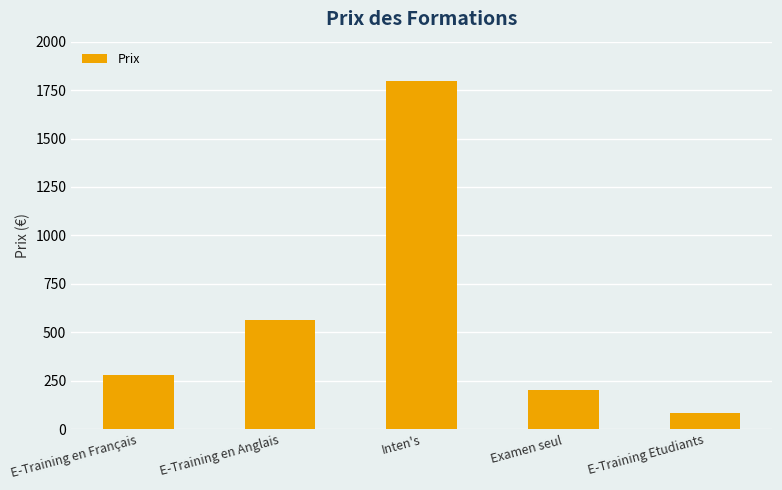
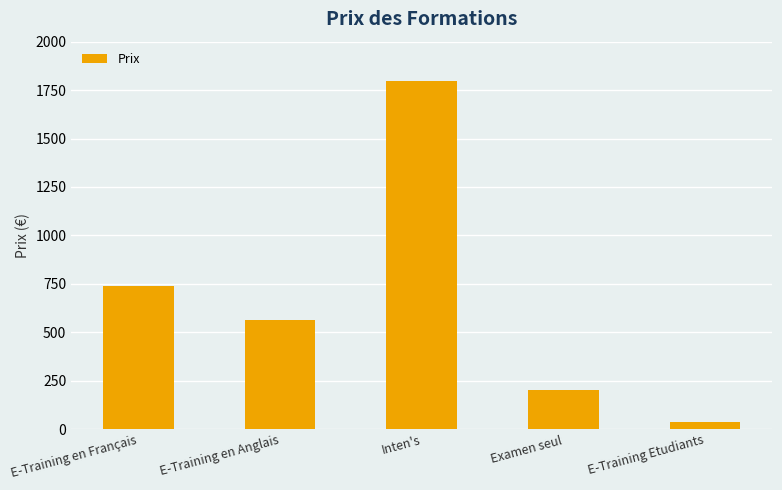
  {
-   "E-Training en Français": 280,
+   "E-Training en Français": 740,
    "E-Training en Anglais": 560,
    "Inten's": 1800,
    "Examen seul": 200,
-   "E-Training Etudiants": 80
+   "E-Training Etudiants": 30
  }
